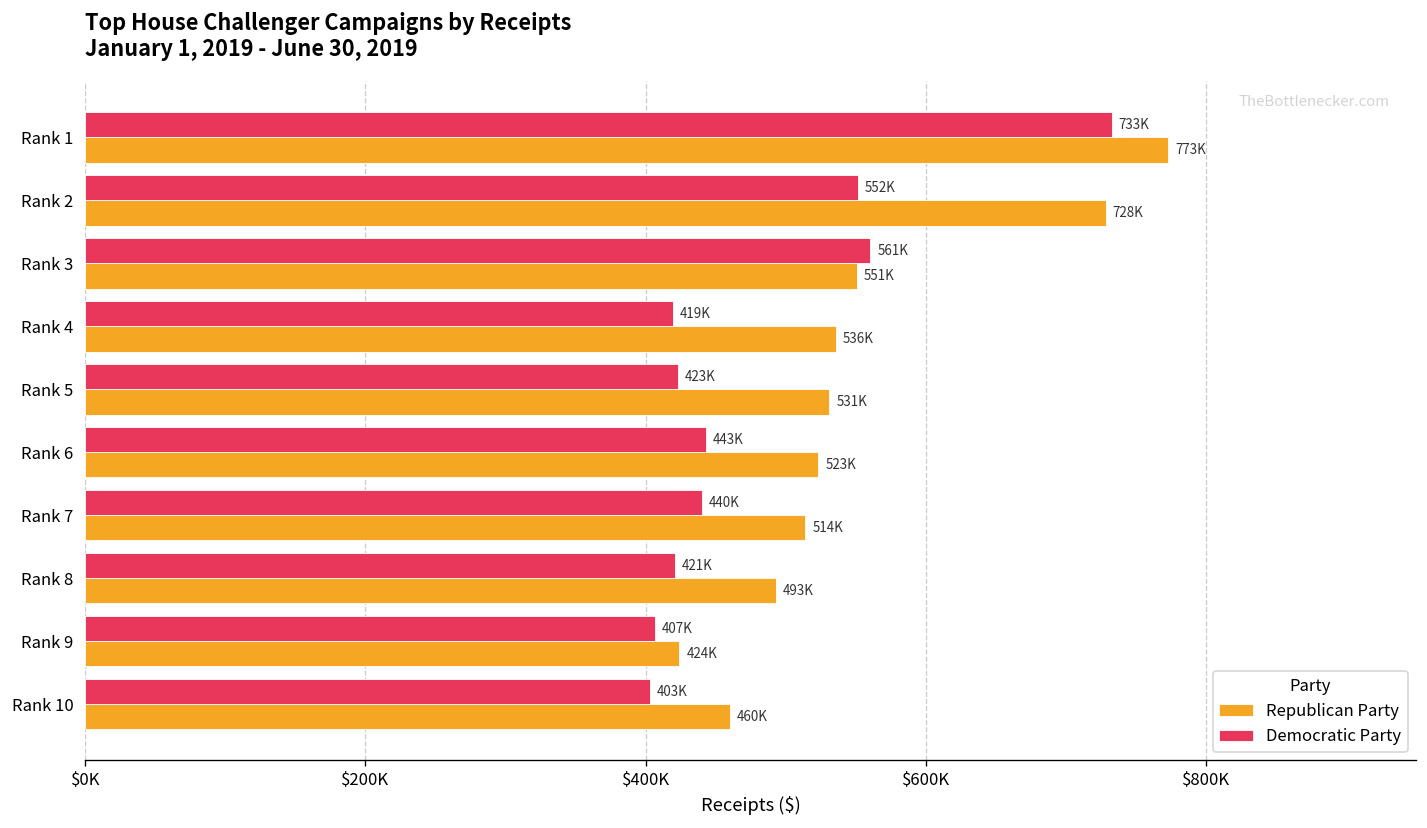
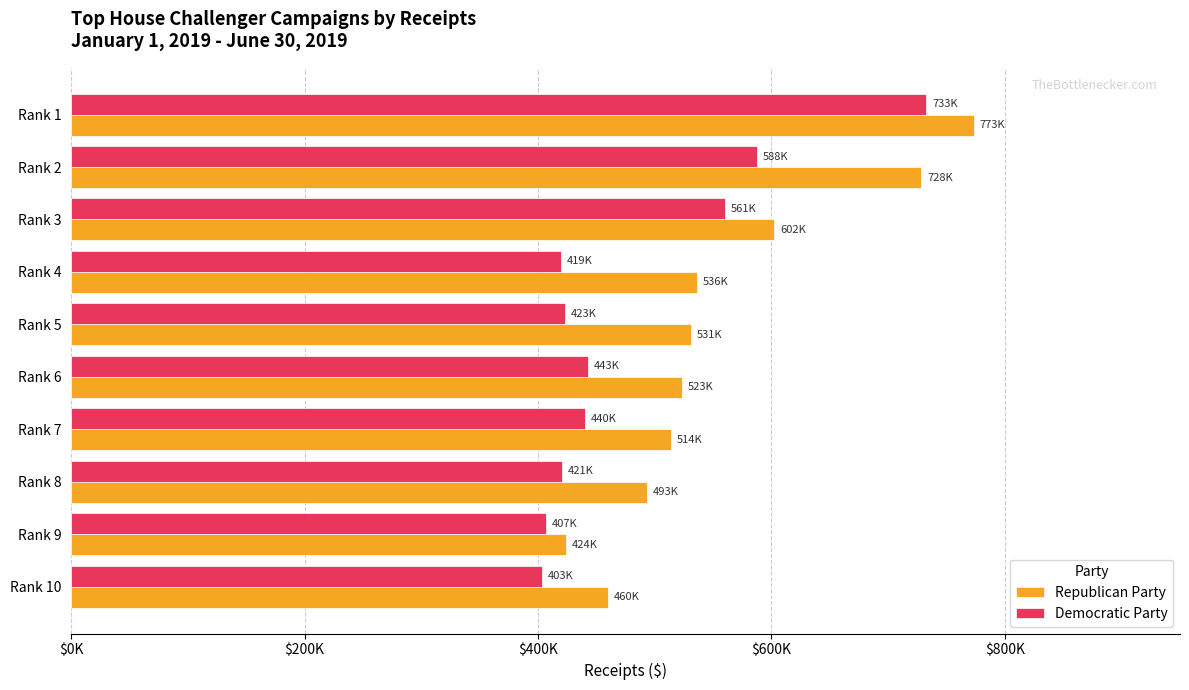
  {
    "Republican Party": {
      "Rank 1": "773K",
      "Rank 2": "728K",
-     "Rank 3": "551K",
+     "Rank 3": "602K",
      "Rank 4": "536K",
      "Rank 5": "531K",
      "Rank 6": "523K",
      "Rank 7": "514K",
      "Rank 8": "493K",
      "Rank 9": "424K",
      "Rank 10": "460K"
    },
    "Democratic Party": {
      "Rank 1": "733K",
-     "Rank 2": "552K",
+     "Rank 2": "588K",
      "Rank 3": "561K",
      "Rank 4": "419K",
      "Rank 5": "423K",
      "Rank 6": "443K",
      "Rank 7": "440K",
      "Rank 8": "421K",
      "Rank 9": "407K",
      "Rank 10": "403K"
    }
  }
